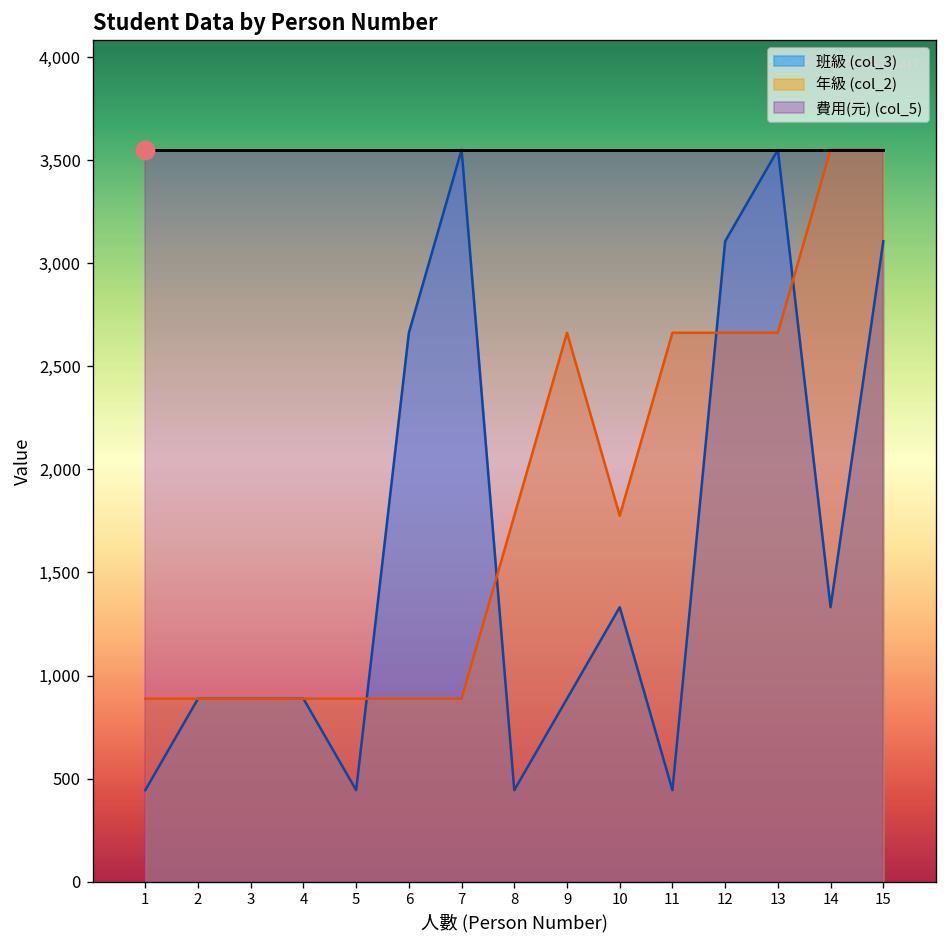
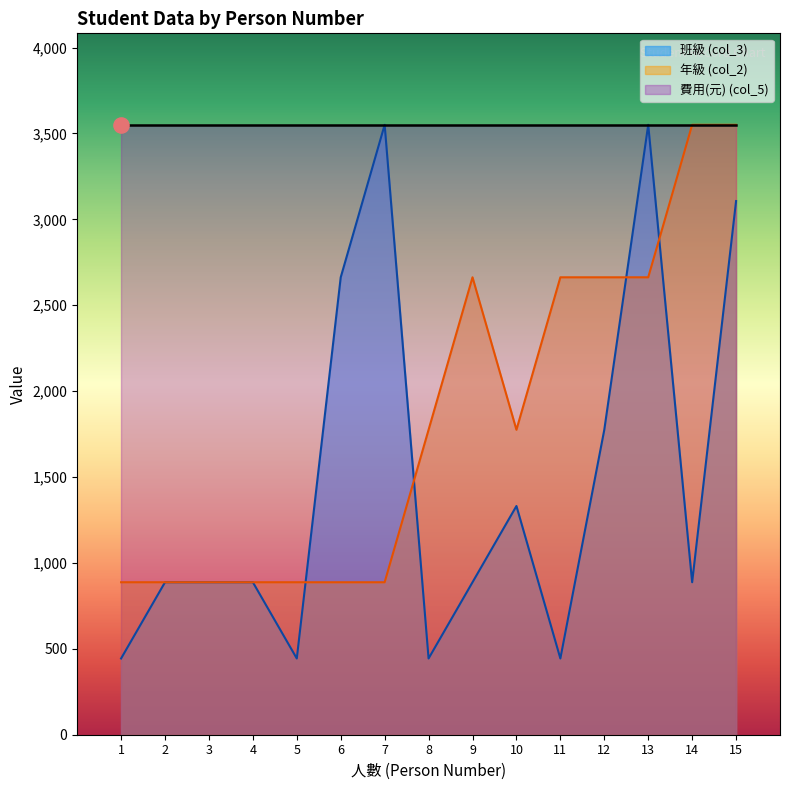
  {
    "班級 (col_3)": {
      "1": "440",
      "5": "440",
      "6": "2,660",
      "8": "440",
      "9": "890",
      "10": "1,330",
      "11": "440",
-     "12": "3,110",
-     "14": "1,330",
+     "12": "1,780",
+     "14": "890",
      "15": "3,110"
    },
    "年級 (col_2)": {
      "1": "890",
      "5": "890",
      "6": "890",
      "7": "890",
      "8": "1,780",
      "9": "2,660",
      "10": "1,780",
      "11": "2,660",
      "12": "2,660",
      "13": "2,660"
    },
    "費用(元) (col_5)": {
      "2": "3,550",
      "3": "3,550",
      "4": "3,550",
      "5": "3,550",
      "6": "3,550",
      "8": "3,550",
      "9": "3,550",
      "10": "3,550",
      "11": "3,550",
      "12": "3,550"
    }
  }
